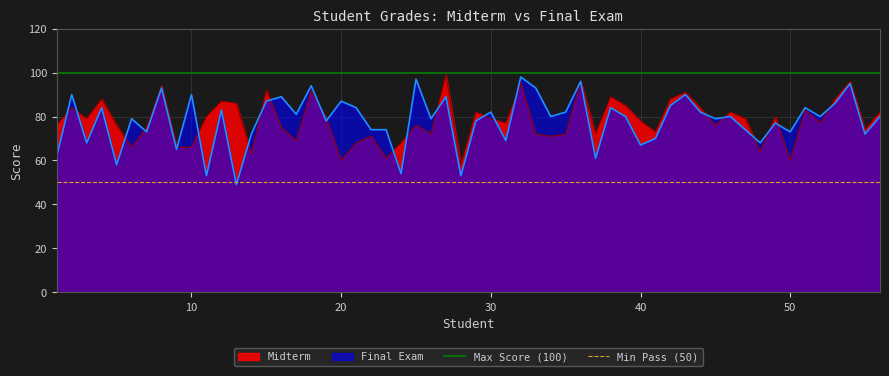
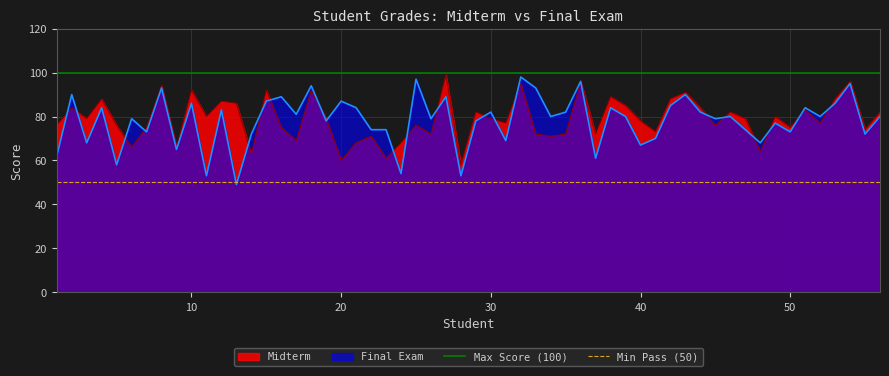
  {
    "Midterm": {
-     "10": 66,
+     "10": 92,
      "20": 60,
      "30": 79,
      "40": 78,
-     "50": 60
+     "50": 75
    },
    "Final Exam": {
-     "10": 90,
+     "10": 86,
      "20": 87,
      "30": 82,
      "40": 67,
      "50": 73
    }
  }
